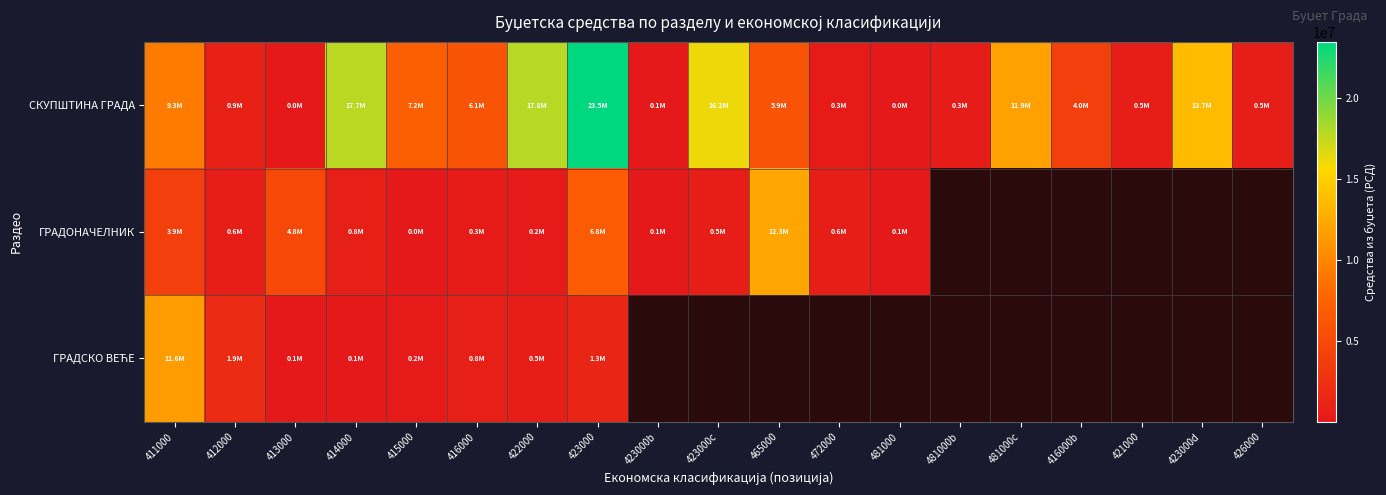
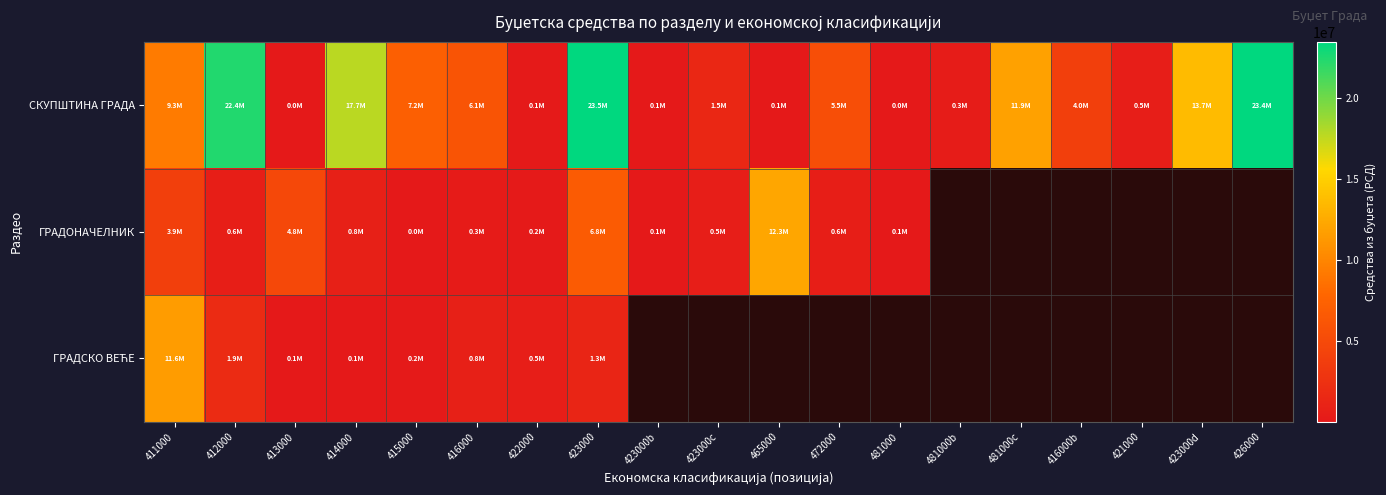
  {
    "СКУПШТИНА ГРАДА": {
      "411000": "9.3M",
-     "412000": "0.9M",
+     "412000": "22.4M",
      "413000": "0.0M",
      "414000": "17.7M",
      "415000": "7.2M",
      "416000": "6.1M",
-     "422000": "17.8M",
+     "422000": "0.1M",
      "423000": "23.5M",
      "423000b": "0.1M",
-     "423000c": "16.2M",
-     "465000": "5.9M",
-     "472000": "0.3M",
+     "423000c": "1.5M",
+     "465000": "0.1M",
+     "472000": "5.5M",
      "481000": "0.0M",
      "481000b": "0.3M",
      "481000c": "11.9M",
      "416000b": "4.0M",
      "421000": "0.5M",
      "423000d": "13.7M",
-     "426000": "0.5M"
+     "426000": "23.4M"
    },
    "ГРАДОНАЧЕЛНИК": {
      "411000": "3.9M",
      "412000": "0.6M",
      "413000": "4.8M",
      "414000": "0.8M",
      "415000": "0.0M",
      "416000": "0.3M",
      "422000": "0.2M",
      "423000": "6.8M",
      "423000b": "0.1M",
      "423000c": "0.5M",
      "465000": "12.3M",
      "472000": "0.6M",
      "481000": "0.1M"
    },
    "ГРАДСКО ВЕЋЕ": {
      "411000": "11.6M",
      "412000": "1.9M",
      "413000": "0.1M",
      "414000": "0.1M",
      "415000": "0.2M",
      "416000": "0.8M",
      "422000": "0.5M",
      "423000": "1.3M"
    }
  }
